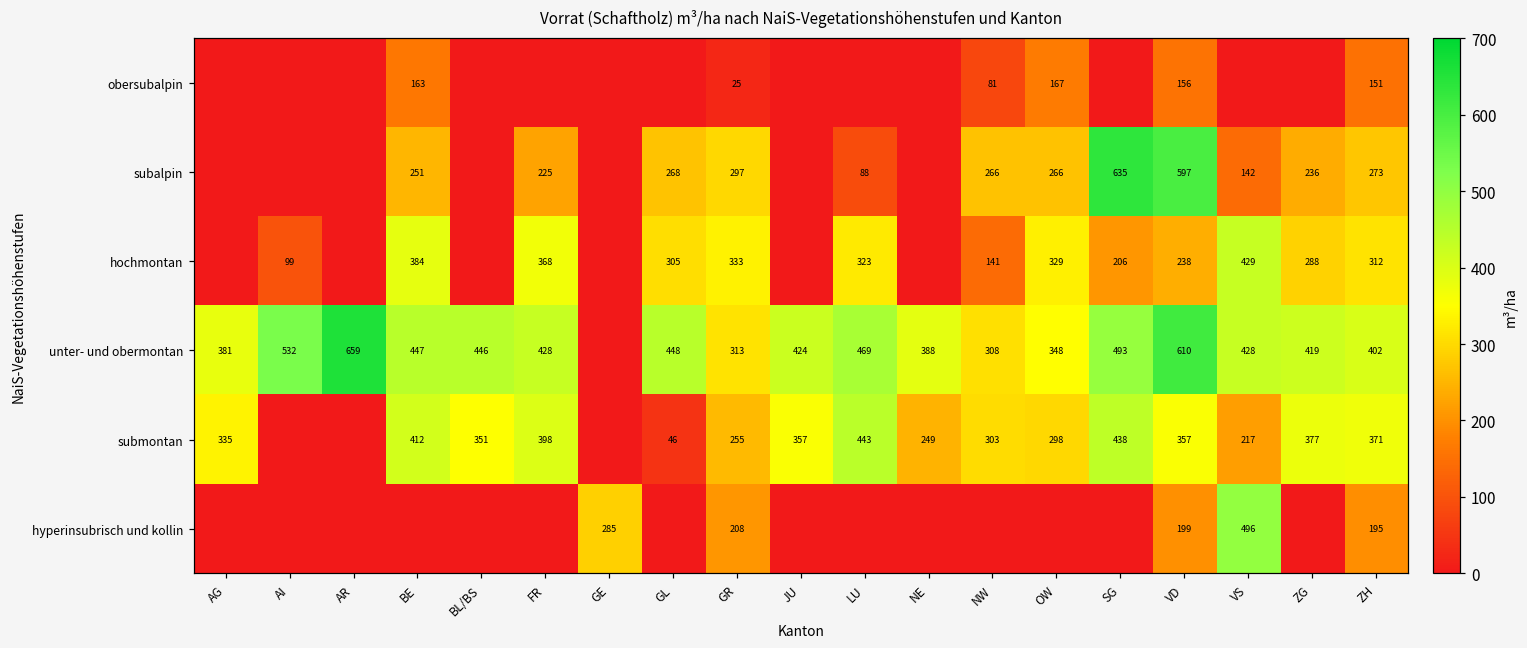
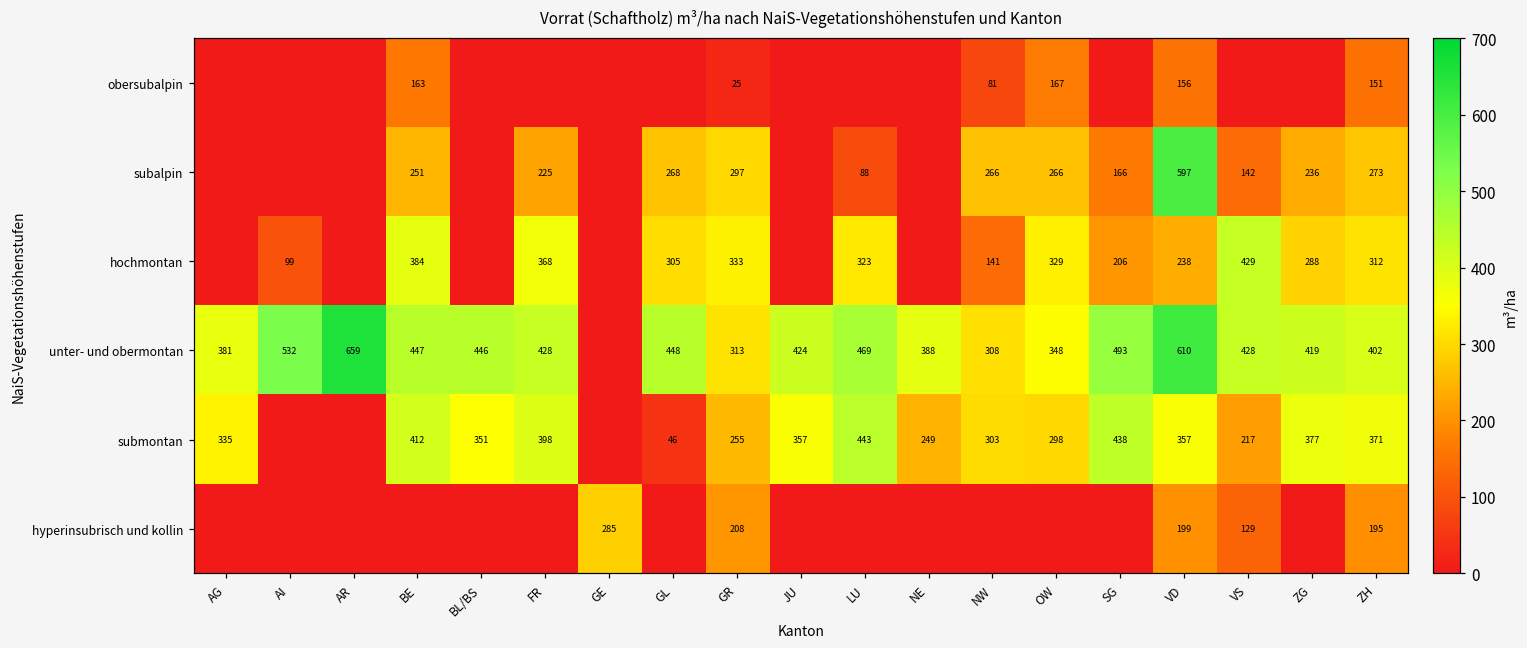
  {
    "obersubalpin": {
      "BE": 163,
      "GR": 25,
      "NW": 81,
      "OW": 167,
      "VD": 156,
      "ZH": 151
    },
    "subalpin": {
      "BE": 251,
      "FR": 225,
      "GL": 268,
      "GR": 297,
      "LU": 88,
      "NW": 266,
      "OW": 266,
-     "SG": 635,
+     "SG": 166,
      "VD": 597,
      "VS": 142,
      "ZG": 236,
      "ZH": 273
    },
    "hochmontan": {
      "AI": 99,
      "BE": 384,
      "FR": 368,
      "GL": 305,
      "GR": 333,
      "LU": 323,
      "NW": 141,
      "OW": 329,
      "SG": 206,
      "VD": 238,
      "VS": 429,
      "ZG": 288,
      "ZH": 312
    },
    "unter- und obermontan": {
      "AG": 381,
      "AI": 532,
      "AR": 659,
      "BE": 447,
      "BL/BS": 446,
      "FR": 428,
      "GL": 448,
      "GR": 313,
      "JU": 424,
      "LU": 469,
      "NE": 388,
      "NW": 308,
      "OW": 348,
      "SG": 493,
      "VD": 610,
      "VS": 428,
      "ZG": 419,
      "ZH": 402
    },
    "submontan": {
      "AG": 335,
      "BE": 412,
      "BL/BS": 351,
      "FR": 398,
      "GL": 46,
      "GR": 255,
      "JU": 357,
      "LU": 443,
      "NE": 249,
      "NW": 303,
      "OW": 298,
      "SG": 438,
      "VD": 357,
      "VS": 217,
      "ZG": 377,
      "ZH": 371
    },
    "hyperinsubrisch und kollin": {
      "GE": 285,
      "GR": 208,
      "VD": 199,
-     "VS": 496,
+     "VS": 129,
      "ZH": 195
    }
  }
